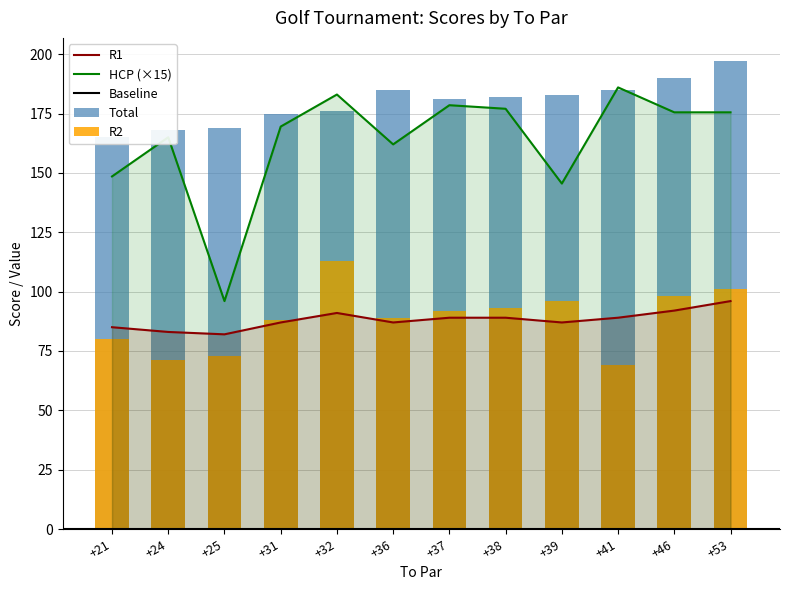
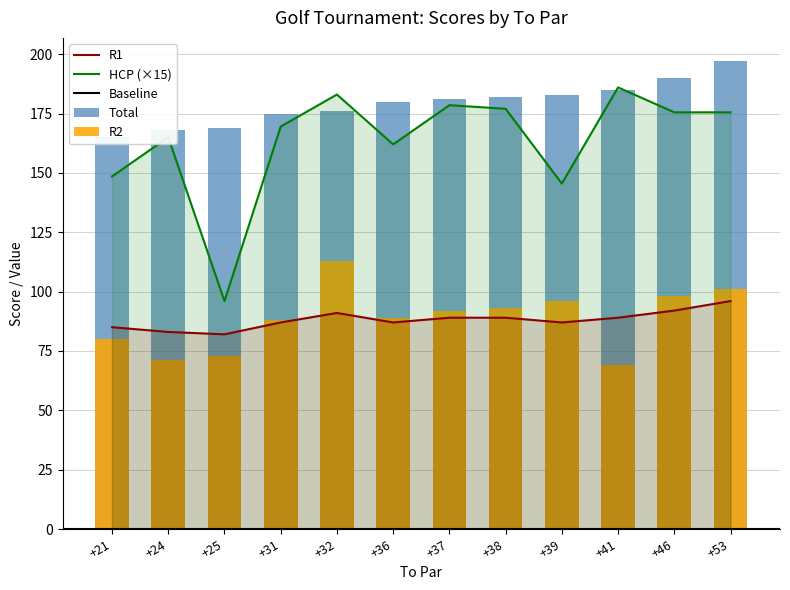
  {
    "R1": {
      "+21": 85,
      "+24": 83,
      "+25": 82,
      "+31": 87,
      "+32": 91,
      "+36": 87,
      "+37": 89,
      "+38": 89,
      "+39": 87,
      "+41": 89,
      "+46": 92,
      "+53": 96
    },
    "Total": {
      "+25": 169,
      "+31": 175,
      "+32": 176,
-     "+36": 185,
+     "+36": 180,
      "+37": 181,
      "+38": 182,
      "+39": 183,
      "+41": 185,
      "+46": 190,
      "+53": 197
    },
    "HCP (×15)": {
      "+21": 149,
      "+25": 96,
      "+31": 170,
      "+32": 183,
      "+36": 162,
      "+37": 179,
      "+38": 177,
      "+39": 146,
      "+41": 186,
      "+46": 176,
      "+53": 176
    }
  }
